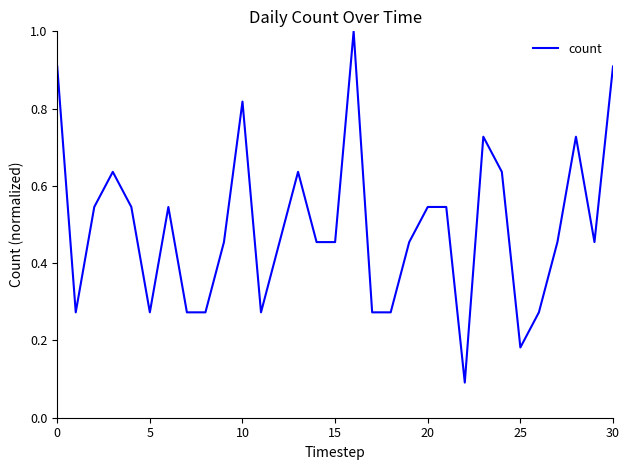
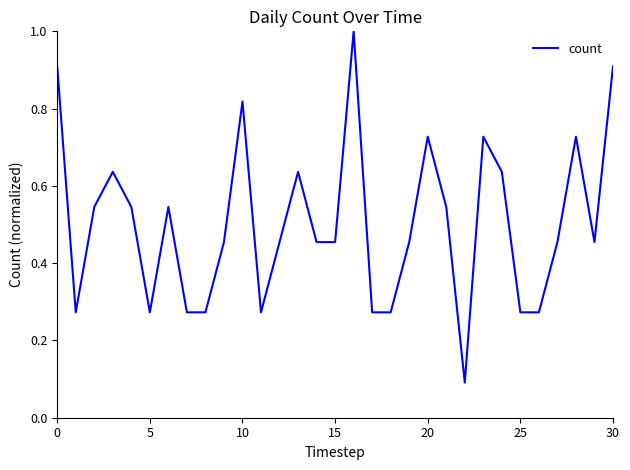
  {
    "0": 0.91,
    "5": 0.27,
    "10": 0.82,
    "15": 0.45,
-   "20": 0.55,
-   "25": 0.18,
+   "20": 0.73,
+   "25": 0.27,
    "30": 0.91
  }
